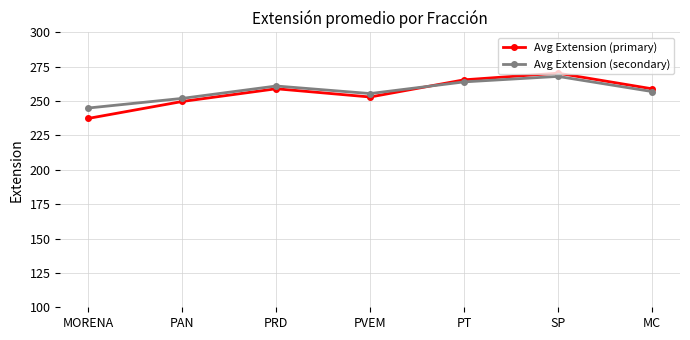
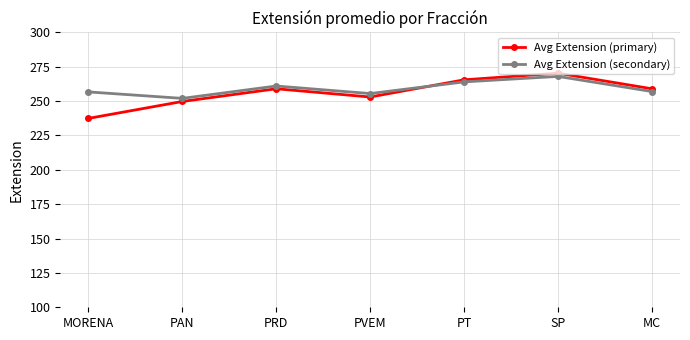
  {
    "Avg Extension (primary)": {
      "MORENA": 237,
      "PAN": 250,
      "PRD": 259,
      "PVEM": 253,
      "MC": 259
    },
    "Avg Extension (secondary)": {
-     "MORENA": 245,
+     "MORENA": 257,
      "PAN": 252,
      "PRD": 261,
      "PVEM": 256,
      "SP": 268,
      "MC": 257
    }
  }
